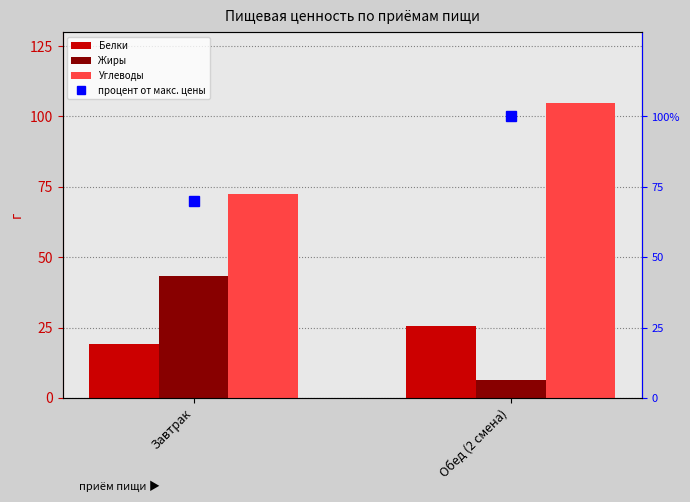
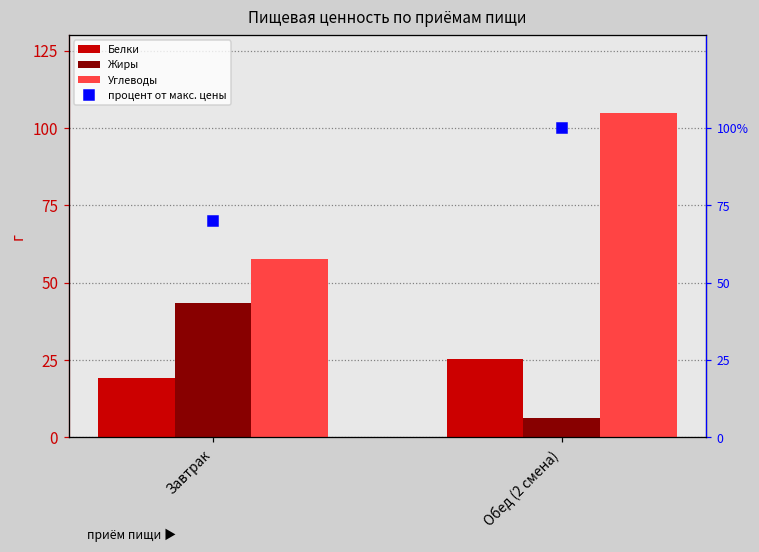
  {
    "Белки": {
      "Завтрак": 19,
      "Обед (2 смена)": 25
    },
    "Жиры": {
      "Завтрак": 43,
      "Обед (2 смена)": 6
    },
    "Углеводы": {
-     "Завтрак": 72,
+     "Завтрак": 58,
      "Обед (2 смена)": 105
    }
  }
